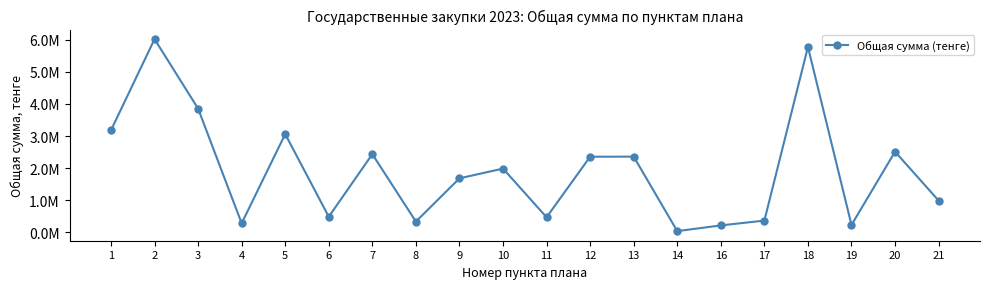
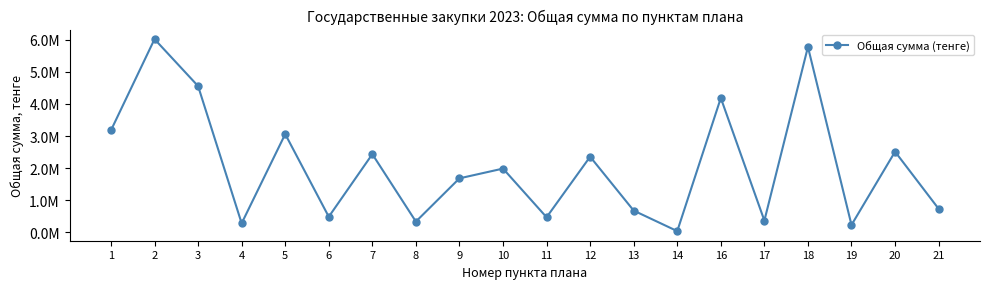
  {
    "1": 3200000,
    "2": 6000000,
-   "3": 3900000,
+   "3": 4600000,
    "4": 300000,
    "5": 3100000,
    "6": 500000,
    "7": 2400000,
    "8": 300000,
    "9": 1700000,
    "10": 2000000,
    "11": 500000,
    "12": 2400000,
-   "13": 2400000,
+   "13": 700000,
    "14": 0,
-   "16": 200000,
+   "16": 4200000,
    "17": 400000,
    "18": 5800000,
    "19": 200000,
    "20": 2500000,
-   "21": 1000000
+   "21": 700000
  }
